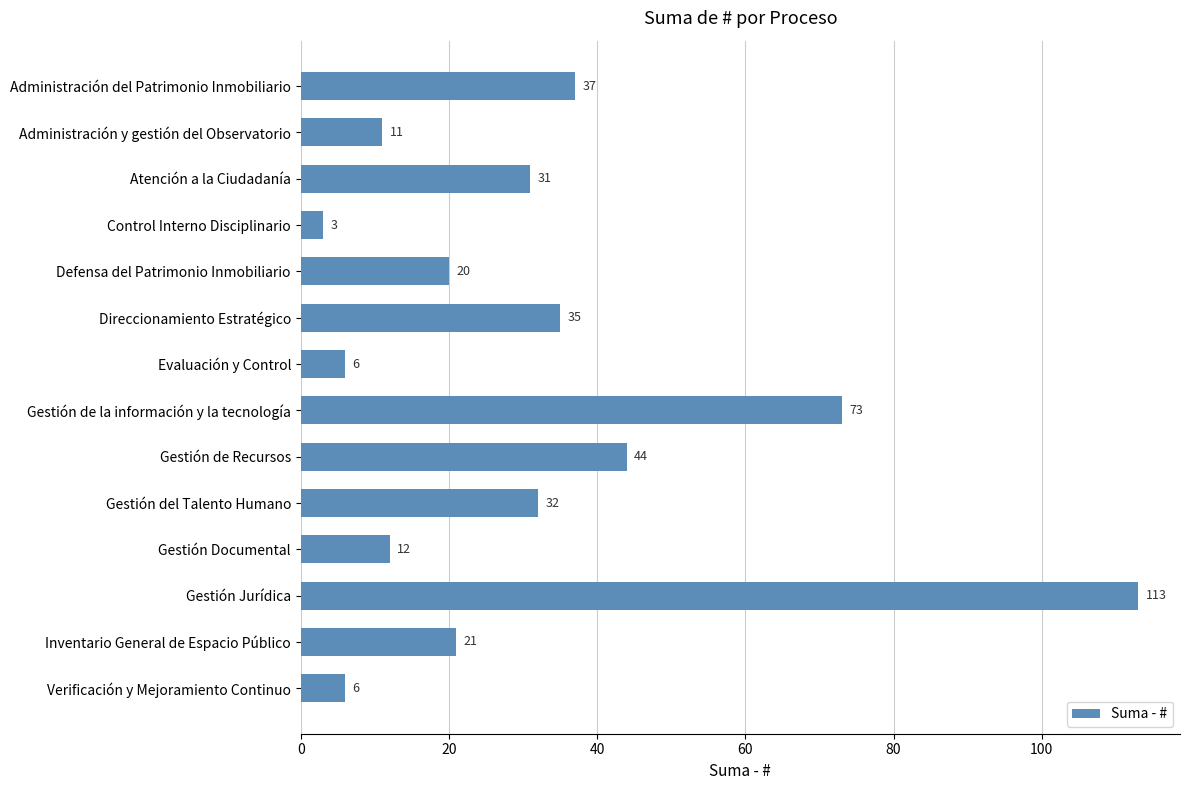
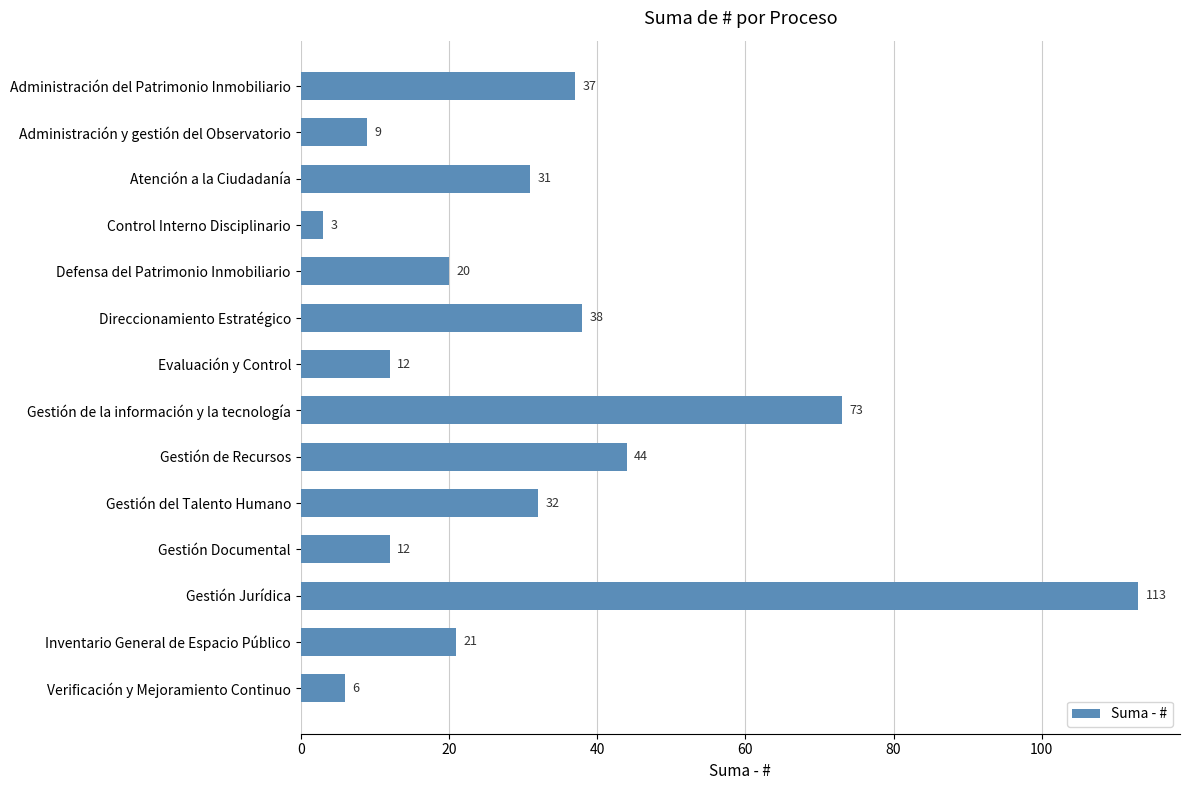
  {
    "Administración del Patrimonio Inmobiliario": 37,
-   "Administración y gestión del Observatorio": 11,
+   "Administración y gestión del Observatorio": 9,
    "Atención a la Ciudadanía": 31,
    "Control Interno Disciplinario": 3,
    "Defensa del Patrimonio Inmobiliario": 20,
-   "Direccionamiento Estratégico": 35,
-   "Evaluación y Control": 6,
+   "Direccionamiento Estratégico": 38,
+   "Evaluación y Control": 12,
    "Gestión de la información y la tecnología": 73,
    "Gestión de Recursos": 44,
    "Gestión del Talento Humano": 32,
    "Gestión Documental": 12,
    "Gestión Jurídica": 113,
    "Inventario General de Espacio Público": 21,
    "Verificación y Mejoramiento Continuo": 6
  }
